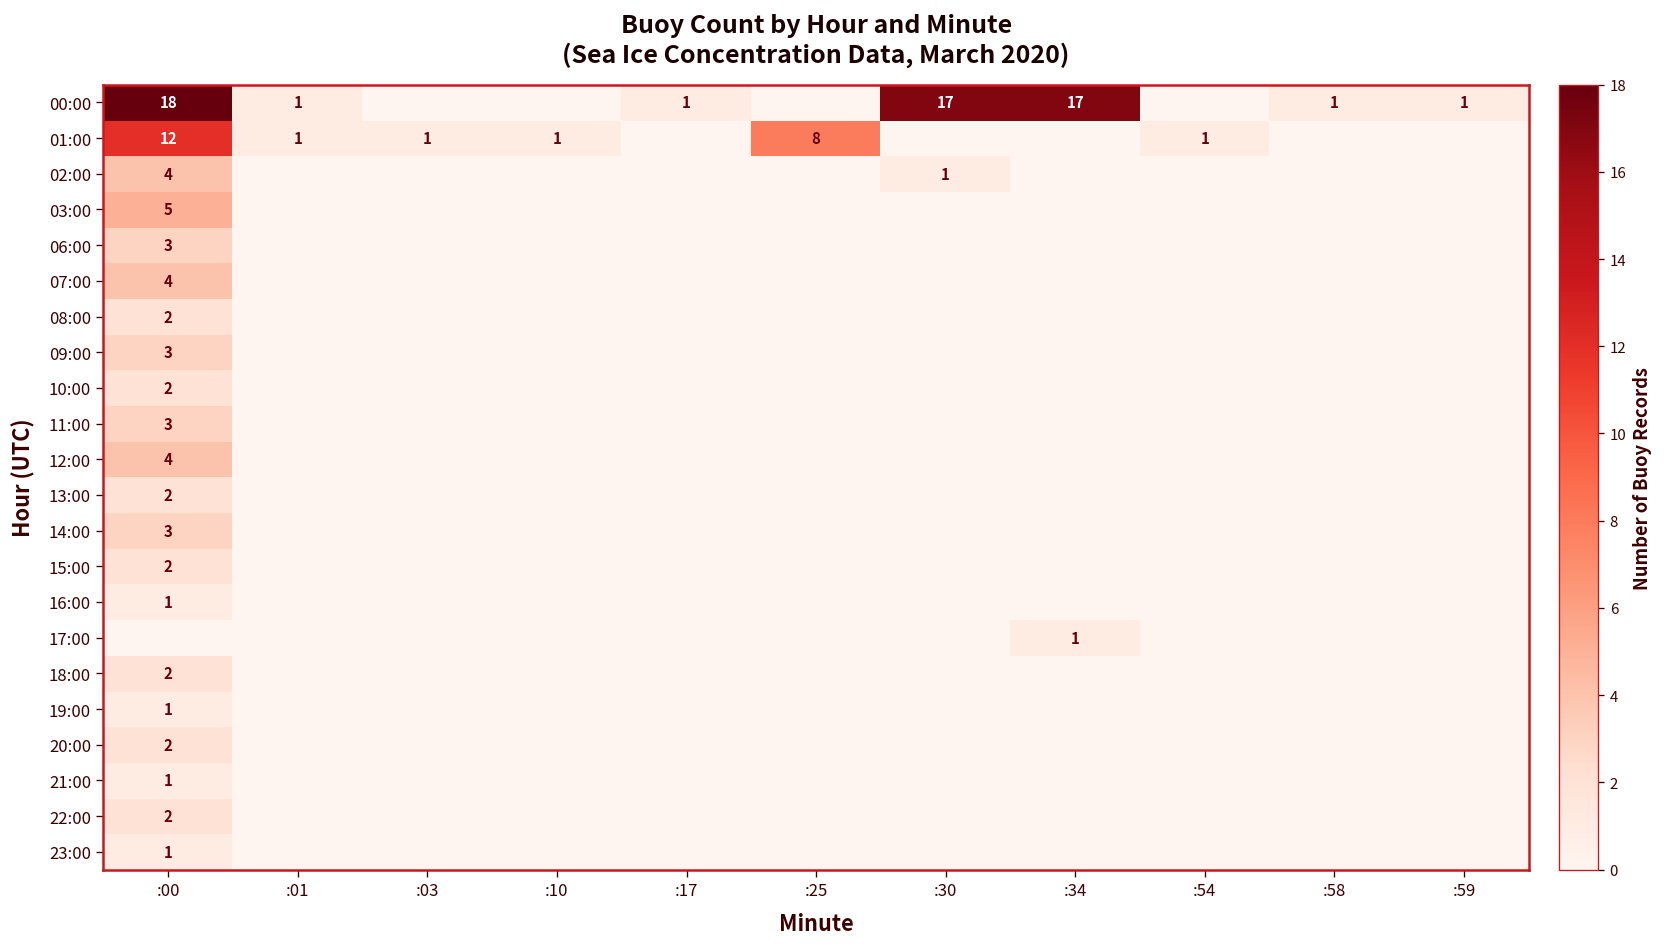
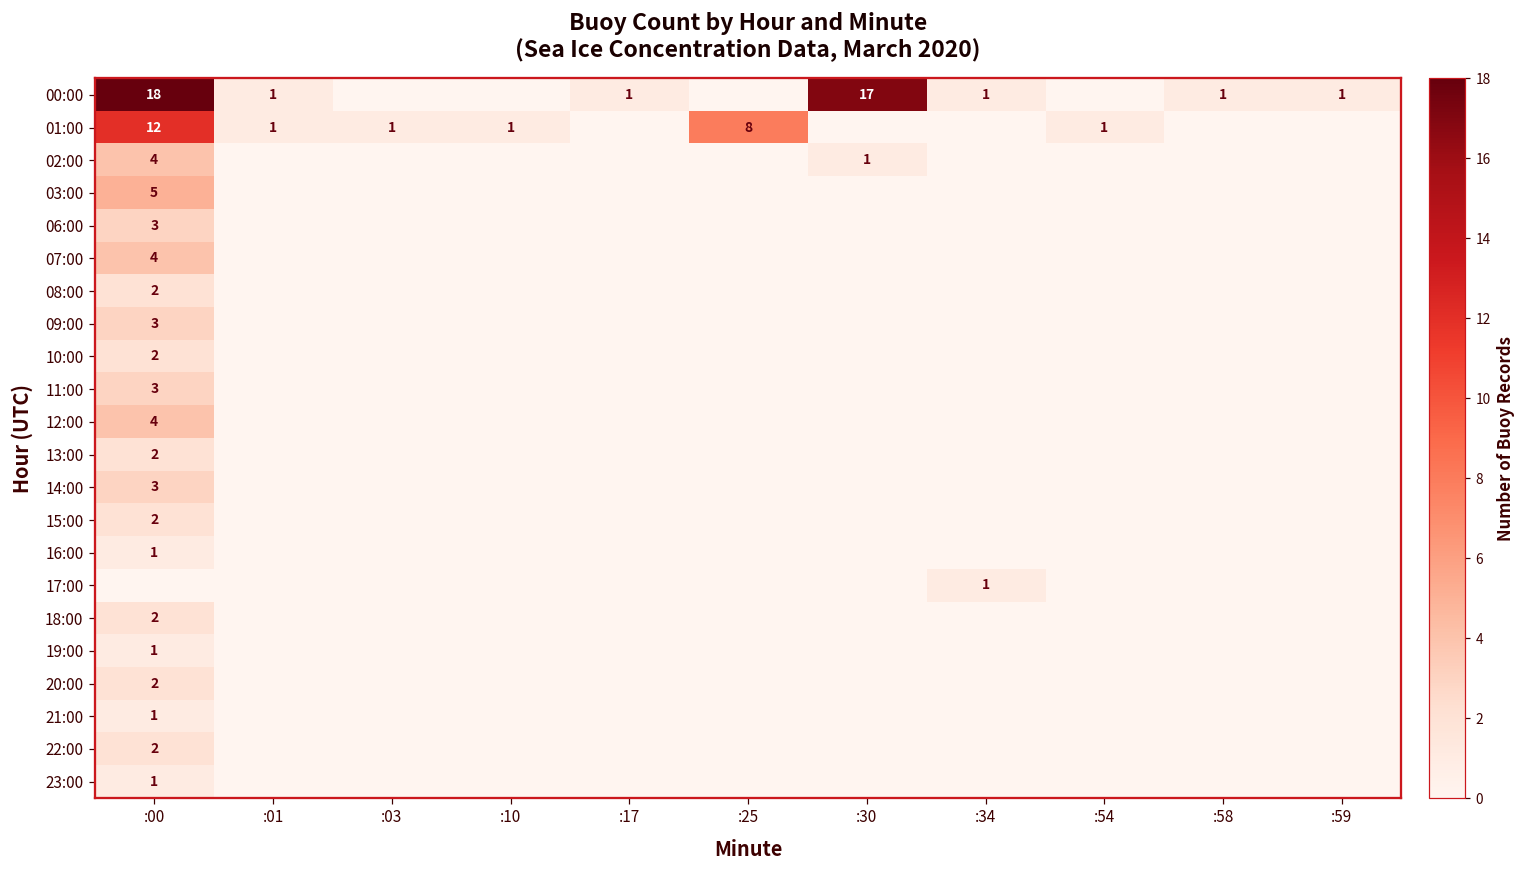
  {
    "00:00": {
      ":00": 18,
      ":01": 1,
      ":17": 1,
      ":30": 17,
-     ":34": 17,
+     ":34": 1,
      ":58": 1,
      ":59": 1
    },
    "01:00": {
      ":00": 12,
      ":01": 1,
      ":03": 1,
      ":10": 1,
      ":25": 8,
      ":54": 1
    },
    "02:00": {
      ":00": 4,
      ":30": 1
    },
    "03:00": {
      ":00": 5
    },
    "06:00": {
      ":00": 3
    },
    "07:00": {
      ":00": 4
    },
    "08:00": {
      ":00": 2
    },
    "09:00": {
      ":00": 3
    },
    "10:00": {
      ":00": 2
    },
    "11:00": {
      ":00": 3
    },
    "12:00": {
      ":00": 4
    },
    "13:00": {
      ":00": 2
    },
    "14:00": {
      ":00": 3
    },
    "15:00": {
      ":00": 2
    },
    "16:00": {
      ":00": 1
    },
    "17:00": {
      ":34": 1
    },
    "18:00": {
      ":00": 2
    },
    "19:00": {
      ":00": 1
    },
    "20:00": {
      ":00": 2
    },
    "21:00": {
      ":00": 1
    },
    "22:00": {
      ":00": 2
    },
    "23:00": {
      ":00": 1
    }
  }
